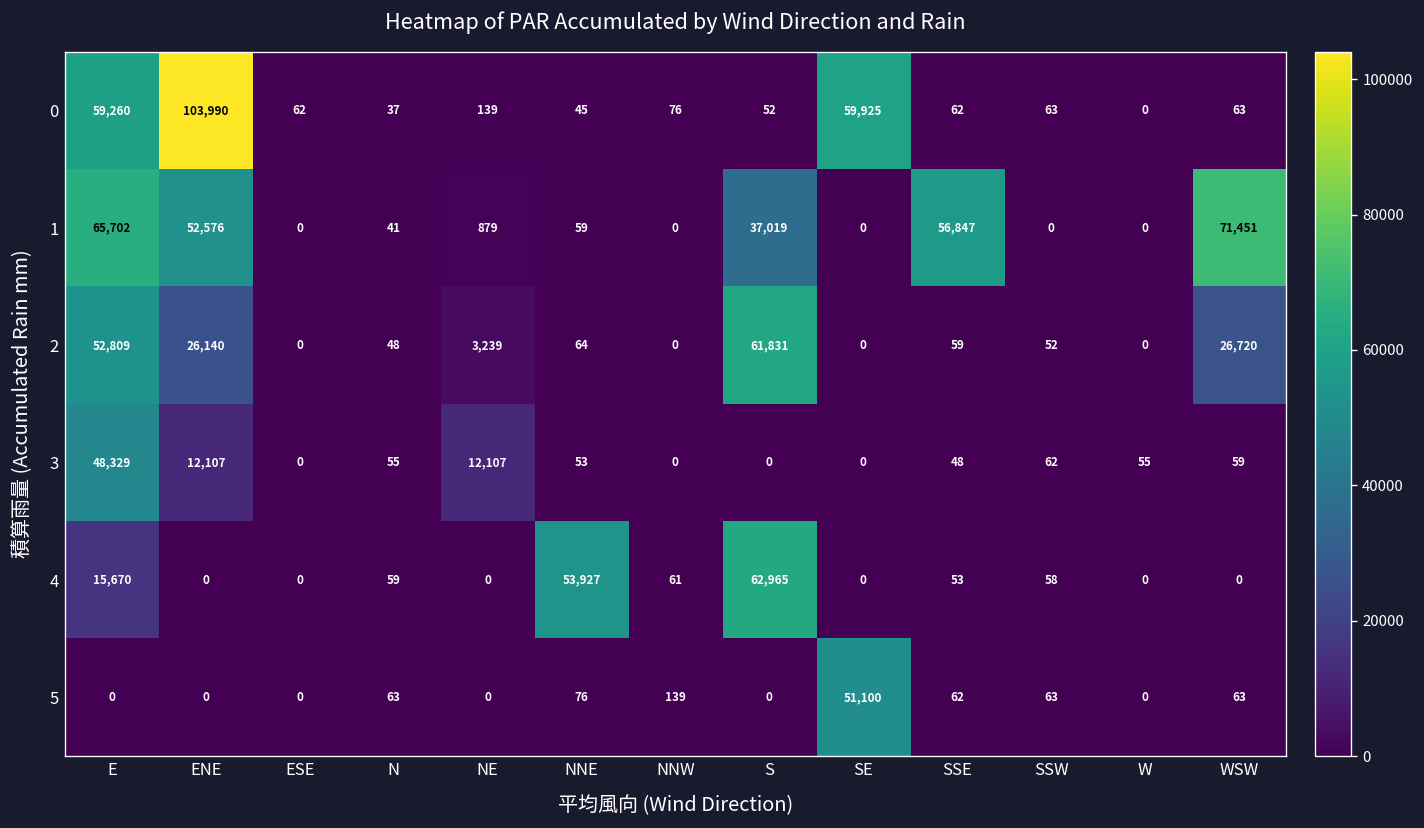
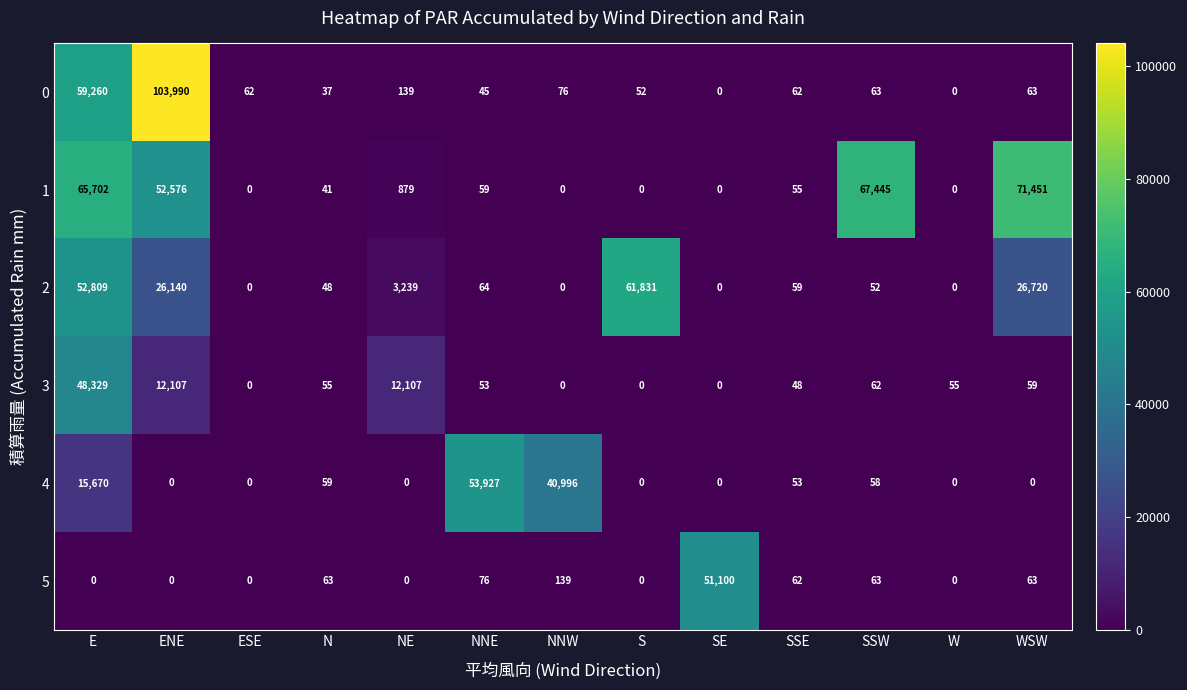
  {
    "0": {
      "E": "59,260",
      "ENE": "103,990",
      "ESE": "62",
      "N": "37",
      "NE": "139",
      "NNE": "45",
      "NNW": "76",
      "S": "52",
-     "SE": "59,925",
+     "SE": "0",
      "SSE": "62",
      "SSW": "63",
      "W": "0",
      "WSW": "63"
    },
    "1": {
      "E": "65,702",
      "ENE": "52,576",
      "ESE": "0",
      "N": "41",
      "NE": "879",
      "NNE": "59",
      "NNW": "0",
-     "S": "37,019",
+     "S": "0",
      "SE": "0",
-     "SSE": "56,847",
-     "SSW": "0",
+     "SSE": "55",
+     "SSW": "67,445",
      "W": "0",
      "WSW": "71,451"
    },
    "2": {
      "E": "52,809",
      "ENE": "26,140",
      "ESE": "0",
      "N": "48",
      "NE": "3,239",
      "NNE": "64",
      "NNW": "0",
      "S": "61,831",
      "SE": "0",
      "SSE": "59",
      "SSW": "52",
      "W": "0",
      "WSW": "26,720"
    },
    "3": {
      "E": "48,329",
      "ENE": "12,107",
      "ESE": "0",
      "N": "55",
      "NE": "12,107",
      "NNE": "53",
      "NNW": "0",
      "S": "0",
      "SE": "0",
      "SSE": "48",
      "SSW": "62",
      "W": "55",
      "WSW": "59"
    },
    "4": {
      "E": "15,670",
      "ENE": "0",
      "ESE": "0",
      "N": "59",
      "NE": "0",
      "NNE": "53,927",
-     "NNW": "61",
-     "S": "62,965",
+     "NNW": "40,996",
+     "S": "0",
      "SE": "0",
      "SSE": "53",
      "SSW": "58",
      "W": "0",
      "WSW": "0"
    },
    "5": {
      "E": "0",
      "ENE": "0",
      "ESE": "0",
      "N": "63",
      "NE": "0",
      "NNE": "76",
      "NNW": "139",
      "S": "0",
      "SE": "51,100",
      "SSE": "62",
      "SSW": "63",
      "W": "0",
      "WSW": "63"
    }
  }
